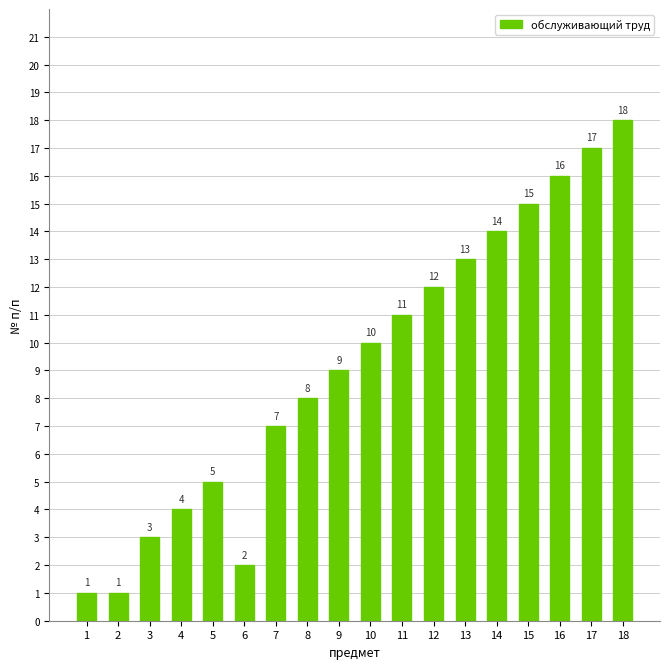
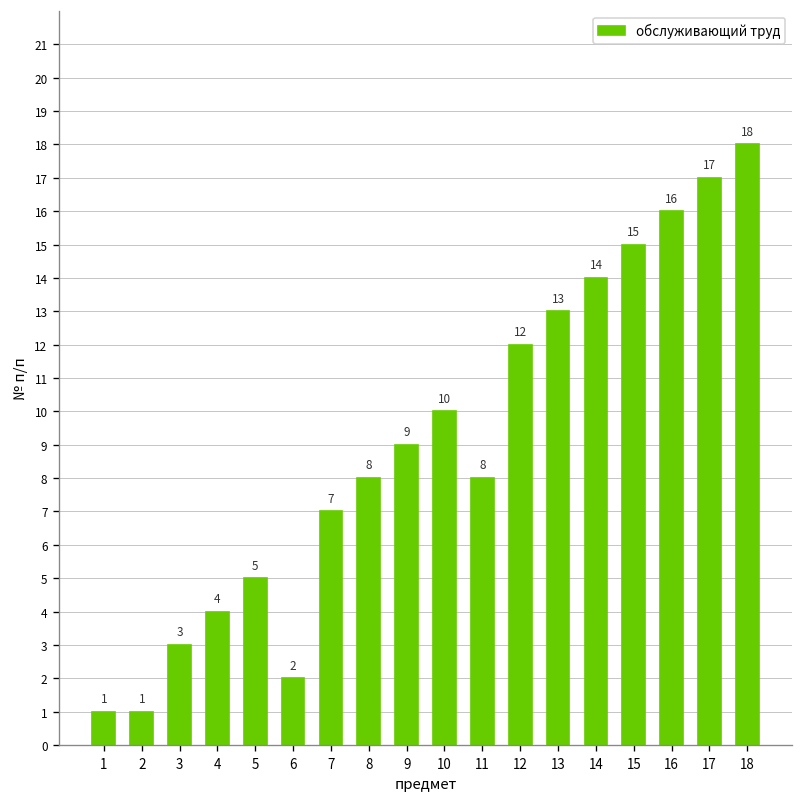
  {
    "1": 1,
    "2": 1,
    "3": 3,
    "4": 4,
    "5": 5,
    "6": 2,
    "7": 7,
    "8": 8,
    "9": 9,
    "10": 10,
-   "11": 11,
+   "11": 8,
    "12": 12,
    "13": 13,
    "14": 14,
    "15": 15,
    "16": 16,
    "17": 17,
    "18": 18
  }
